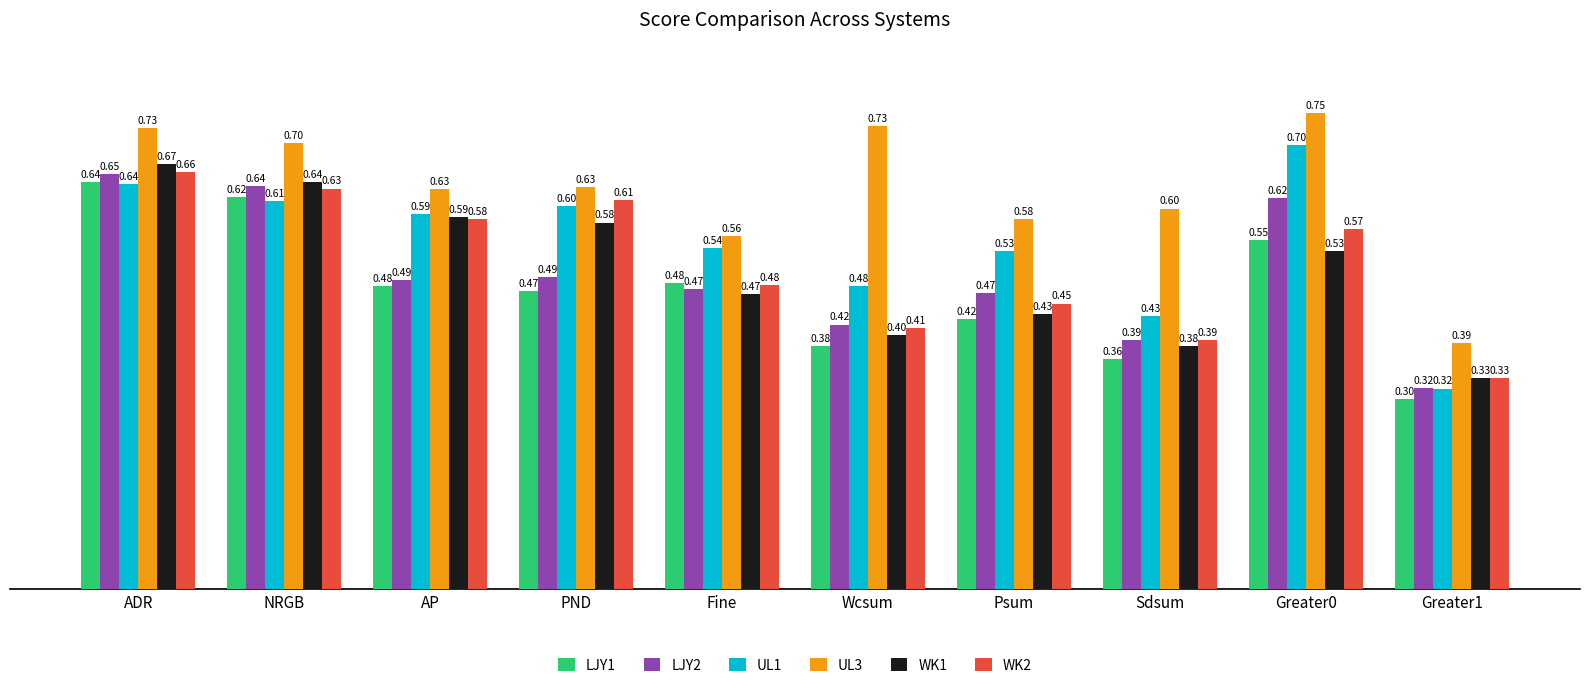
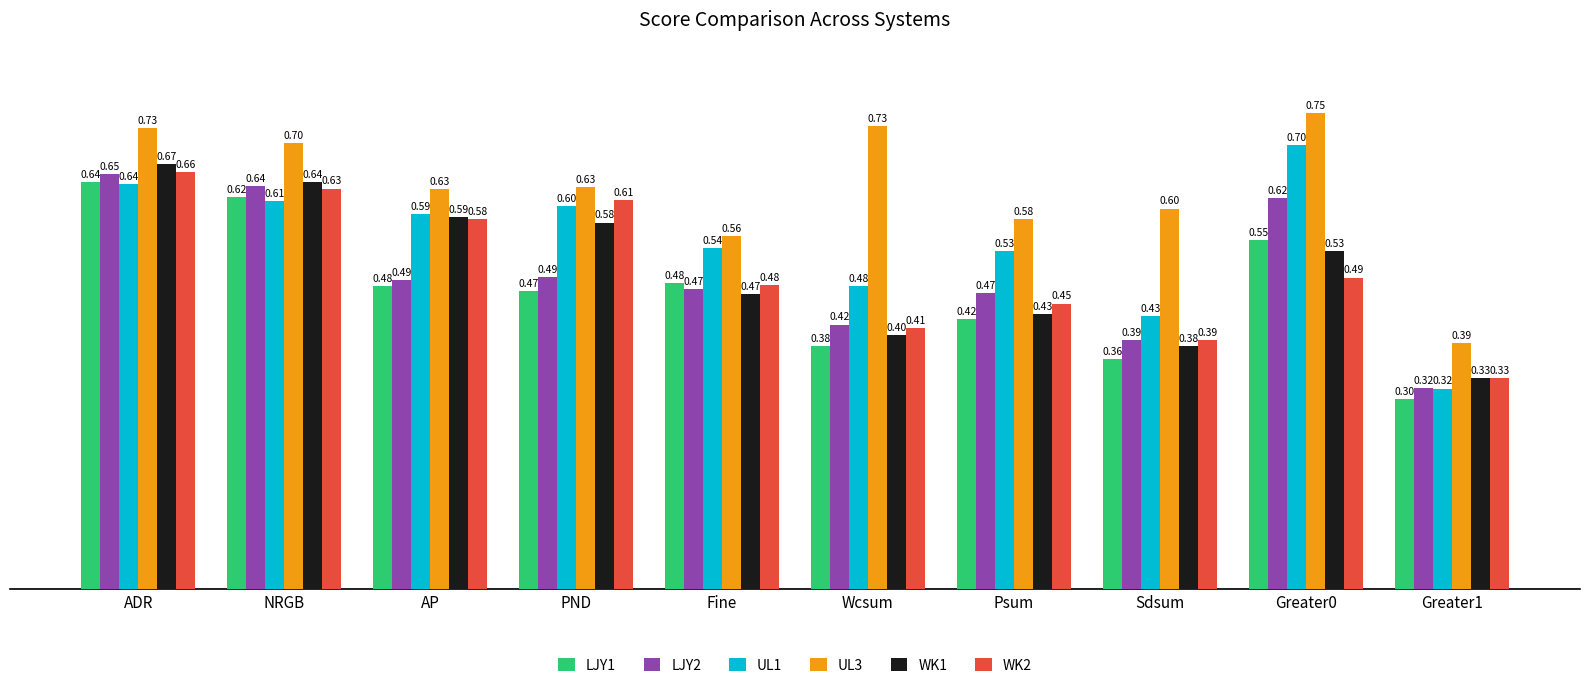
  {
    "LJY1": {
      "ADR": 0.64,
      "NRGB": 0.62,
      "AP": 0.48,
      "PND": 0.47,
      "Fine": 0.48,
      "Wcsum": 0.38,
      "Psum": 0.42,
      "Sdsum": 0.36,
      "Greater0": 0.55,
      "Greater1": 0.30
    },
    "LJY2": {
      "ADR": 0.65,
      "NRGB": 0.64,
      "AP": 0.49,
      "PND": 0.49,
      "Fine": 0.47,
      "Wcsum": 0.42,
      "Psum": 0.47,
      "Sdsum": 0.39,
      "Greater0": 0.62,
      "Greater1": 0.32
    },
    "UL1": {
      "ADR": 0.64,
      "NRGB": 0.61,
      "AP": 0.59,
      "PND": 0.60,
      "Fine": 0.54,
      "Wcsum": 0.48,
      "Psum": 0.53,
      "Sdsum": 0.43,
      "Greater0": 0.70,
      "Greater1": 0.32
    },
    "UL3": {
      "ADR": 0.73,
      "NRGB": 0.70,
      "AP": 0.63,
      "PND": 0.63,
      "Fine": 0.56,
      "Wcsum": 0.73,
      "Psum": 0.58,
      "Sdsum": 0.60,
      "Greater0": 0.75,
      "Greater1": 0.39
    },
    "WK1": {
      "ADR": 0.67,
      "NRGB": 0.64,
      "AP": 0.59,
      "PND": 0.58,
      "Fine": 0.47,
      "Wcsum": 0.40,
      "Psum": 0.43,
      "Sdsum": 0.38,
      "Greater0": 0.53,
      "Greater1": 0.33
    },
    "WK2": {
      "ADR": 0.66,
      "NRGB": 0.63,
      "AP": 0.58,
      "PND": 0.61,
      "Fine": 0.48,
      "Wcsum": 0.41,
      "Psum": 0.45,
      "Sdsum": 0.39,
-     "Greater0": 0.57,
+     "Greater0": 0.49,
      "Greater1": 0.33
    }
  }
